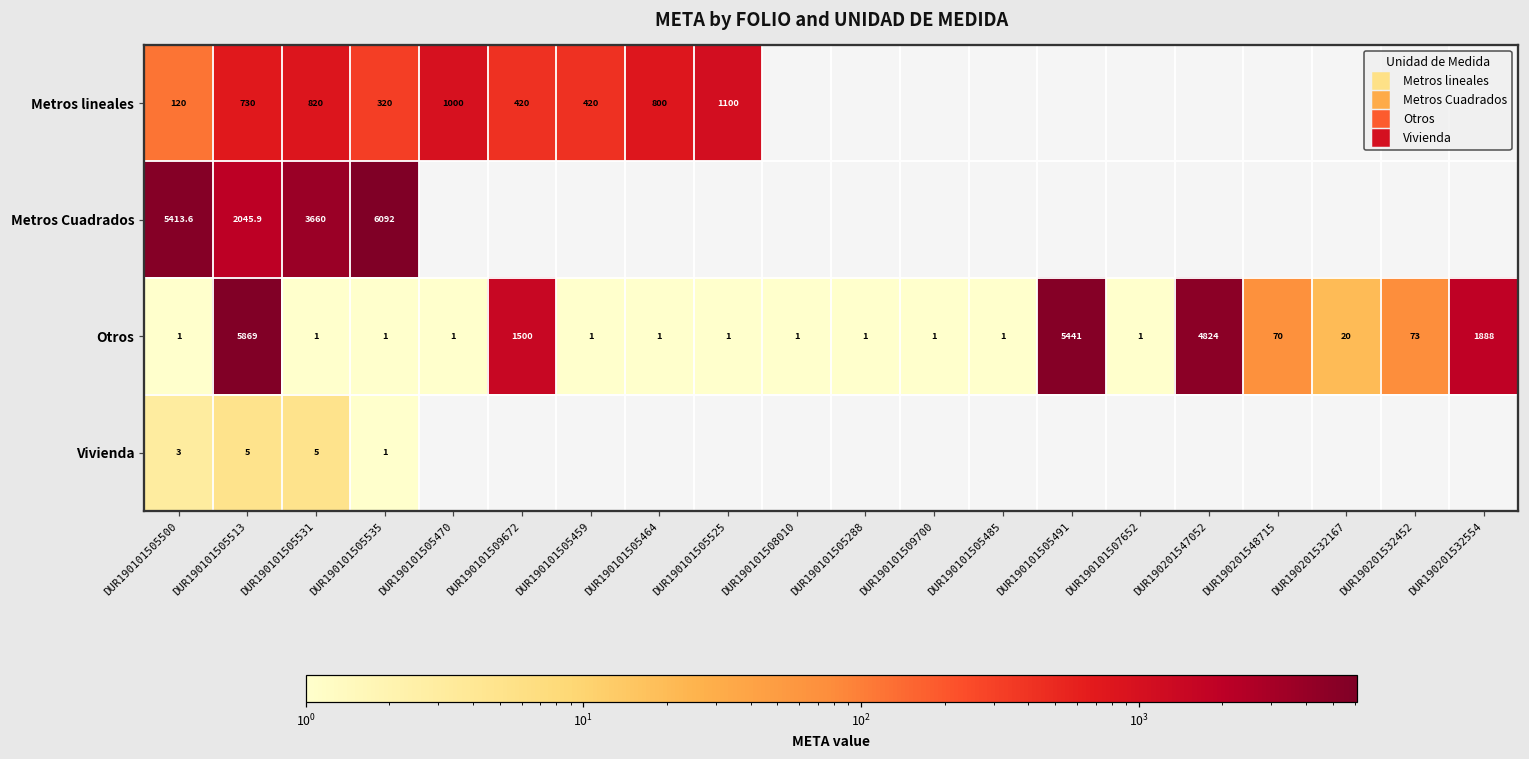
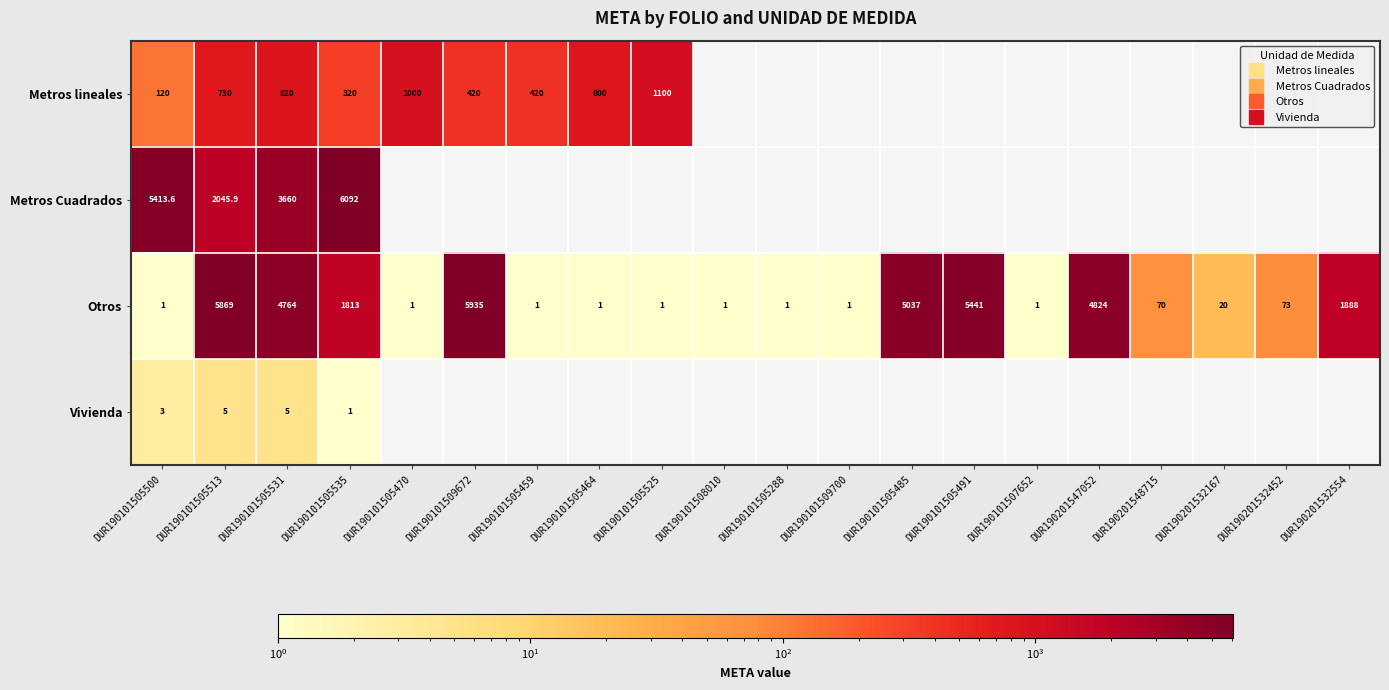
  {
    "Metros lineales": {
      "DUR190101505500": 120,
      "DUR190101505513": 730,
      "DUR190101505531": 820,
      "DUR190101505535": 320,
      "DUR190101505470": 1000,
      "DUR190101509672": 420,
      "DUR190101505459": 420,
      "DUR190101505464": 800,
      "DUR190101505525": 1100
    },
    "Metros Cuadrados": {
      "DUR190101505500": 5413.6,
      "DUR190101505513": 2045.9,
      "DUR190101505531": 3660,
      "DUR190101505535": 6092
    },
    "Otros": {
      "DUR190101505500": 1,
      "DUR190101505513": 5869,
-     "DUR190101505531": 1,
-     "DUR190101505535": 1,
+     "DUR190101505531": 4764,
+     "DUR190101505535": 1813,
      "DUR190101505470": 1,
-     "DUR190101509672": 1500,
+     "DUR190101509672": 5935,
      "DUR190101505459": 1,
      "DUR190101505464": 1,
      "DUR190101505525": 1,
      "DUR190101508010": 1,
      "DUR190101505288": 1,
      "DUR190101509700": 1,
-     "DUR190101505485": 1,
+     "DUR190101505485": 5037,
      "DUR190101505491": 5441,
      "DUR190101507652": 1,
      "DUR190201547052": 4824,
      "DUR190201548715": 70,
      "DUR190201532167": 20,
      "DUR190201532452": 73,
      "DUR190201532554": 1888
    },
    "Vivienda": {
      "DUR190101505500": 3,
      "DUR190101505513": 5,
      "DUR190101505531": 5,
      "DUR190101505535": 1
    }
  }
